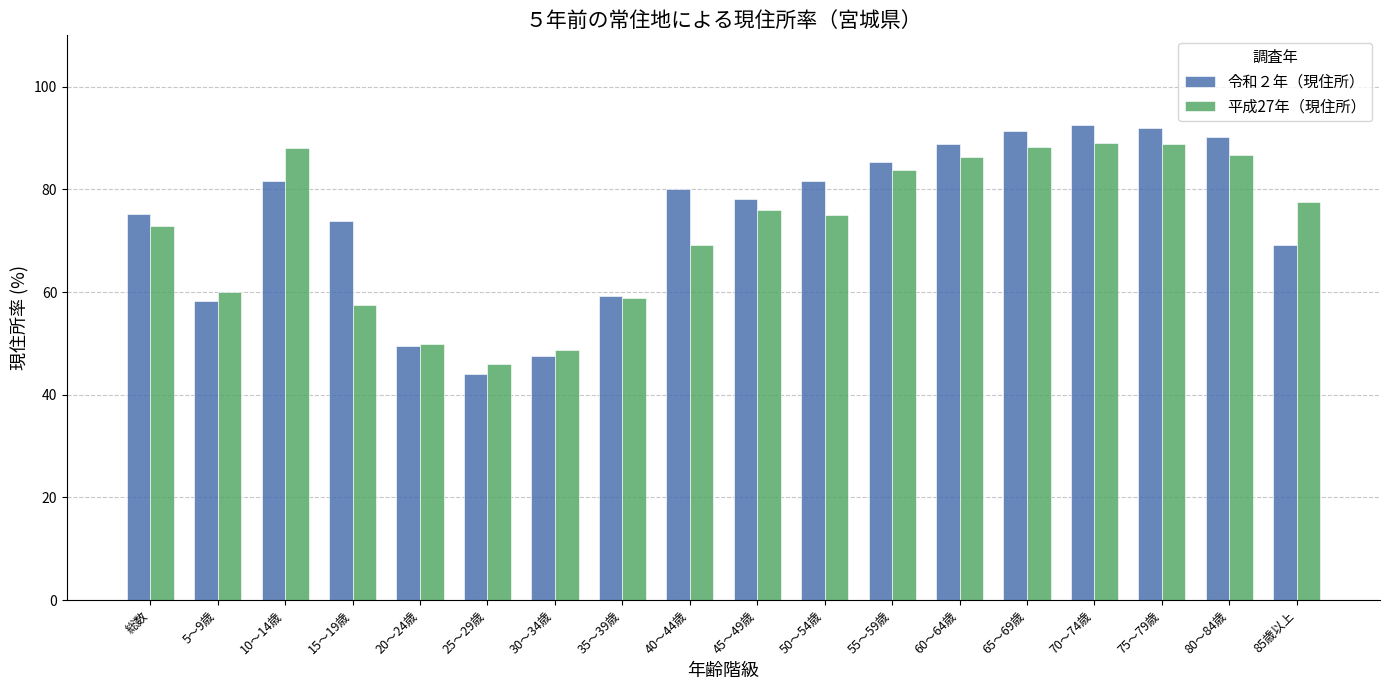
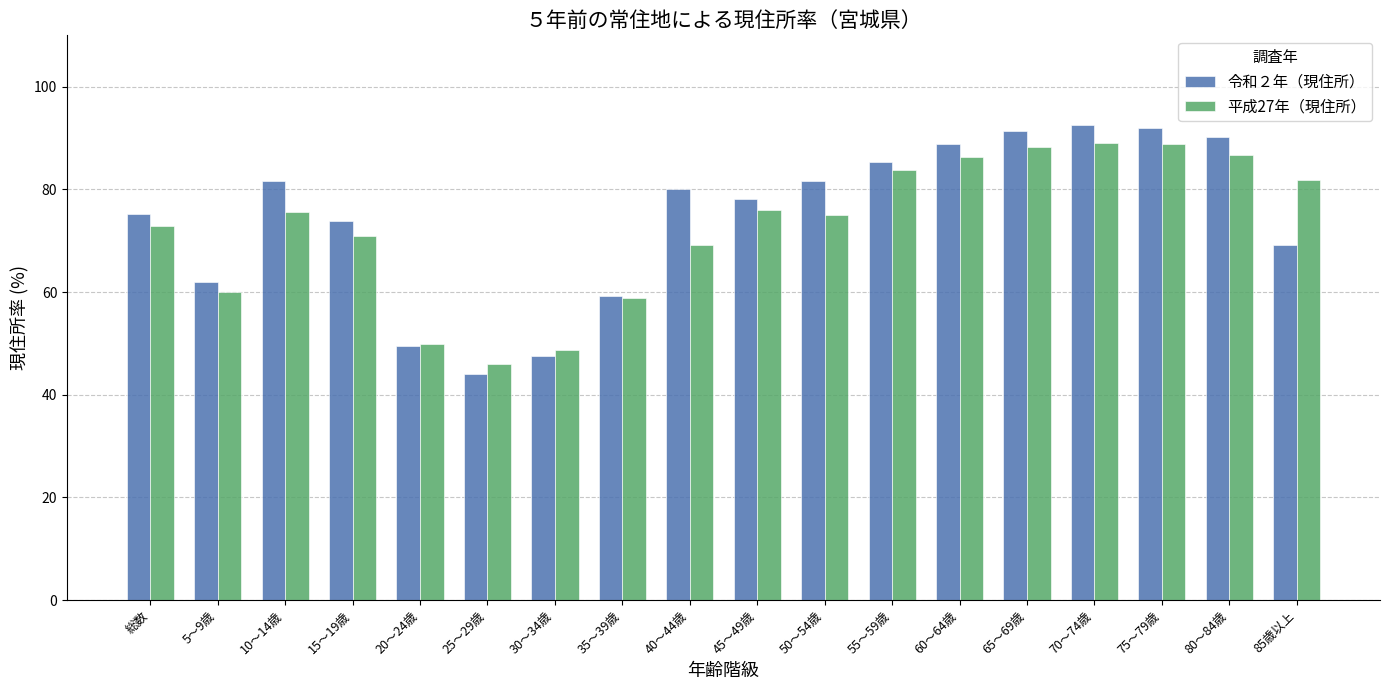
  {
    "令和２年（現住所）": {
      "総数": 75,
-     "5～9歳": 58,
+     "5～9歳": 62,
      "10～14歳": 82,
      "15～19歳": 74,
      "20～24歳": 50,
      "25～29歳": 44,
      "30～34歳": 48,
      "35～39歳": 59,
      "40～44歳": 80,
      "45～49歳": 78,
      "50～54歳": 82,
      "55～59歳": 85,
      "60～64歳": 89,
      "65～69歳": 91,
      "70～74歳": 93,
      "75～79歳": 92,
      "80～84歳": 90,
      "85歳以上": 69
    },
    "平成27年（現住所）": {
      "総数": 73,
      "5～9歳": 60,
-     "10～14歳": 88,
-     "15～19歳": 57,
+     "10～14歳": 76,
+     "15～19歳": 71,
      "20～24歳": 50,
      "25～29歳": 46,
      "30～34歳": 49,
      "35～39歳": 59,
      "40～44歳": 69,
      "45～49歳": 76,
      "50～54歳": 75,
      "55～59歳": 84,
      "60～64歳": 86,
      "65～69歳": 88,
      "70～74歳": 89,
      "75～79歳": 89,
      "80～84歳": 87,
-     "85歳以上": 78
+     "85歳以上": 82
    }
  }
